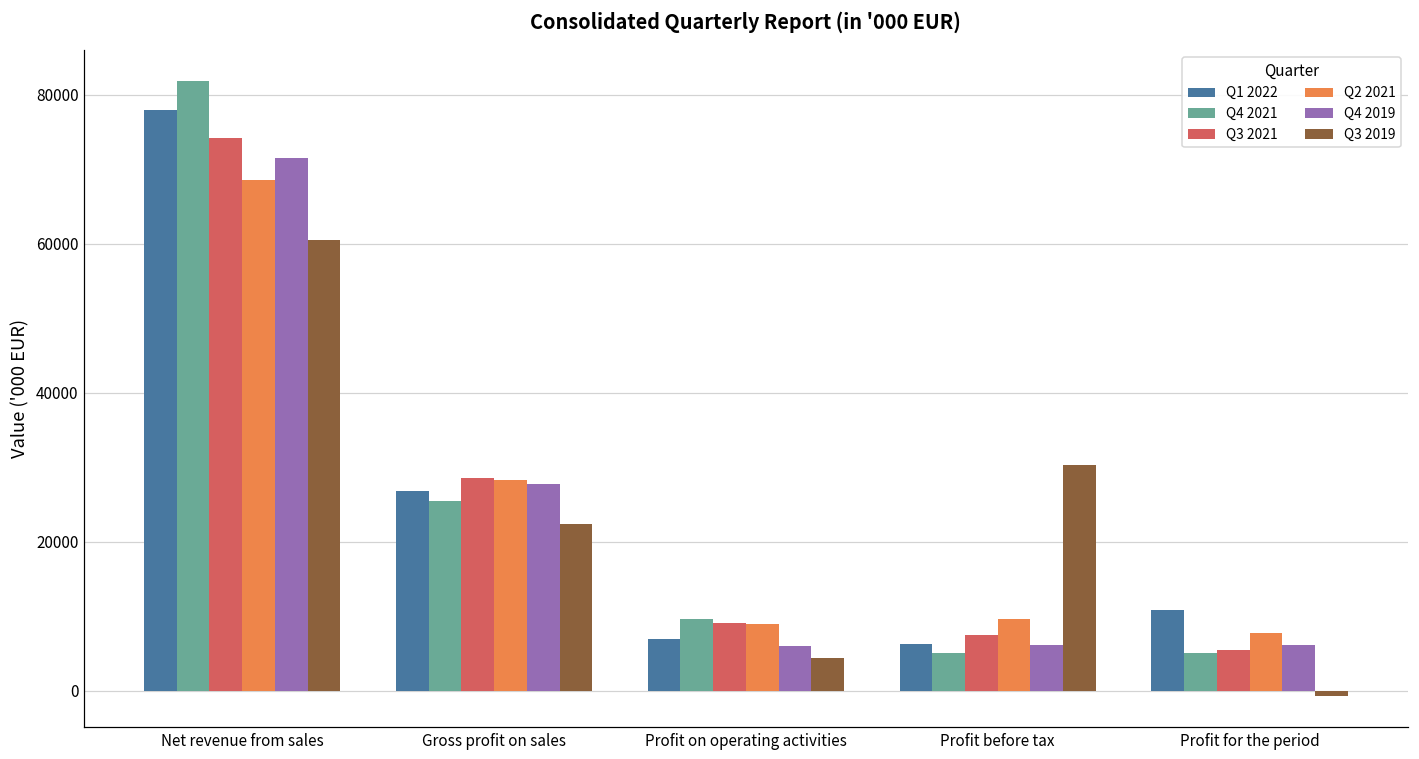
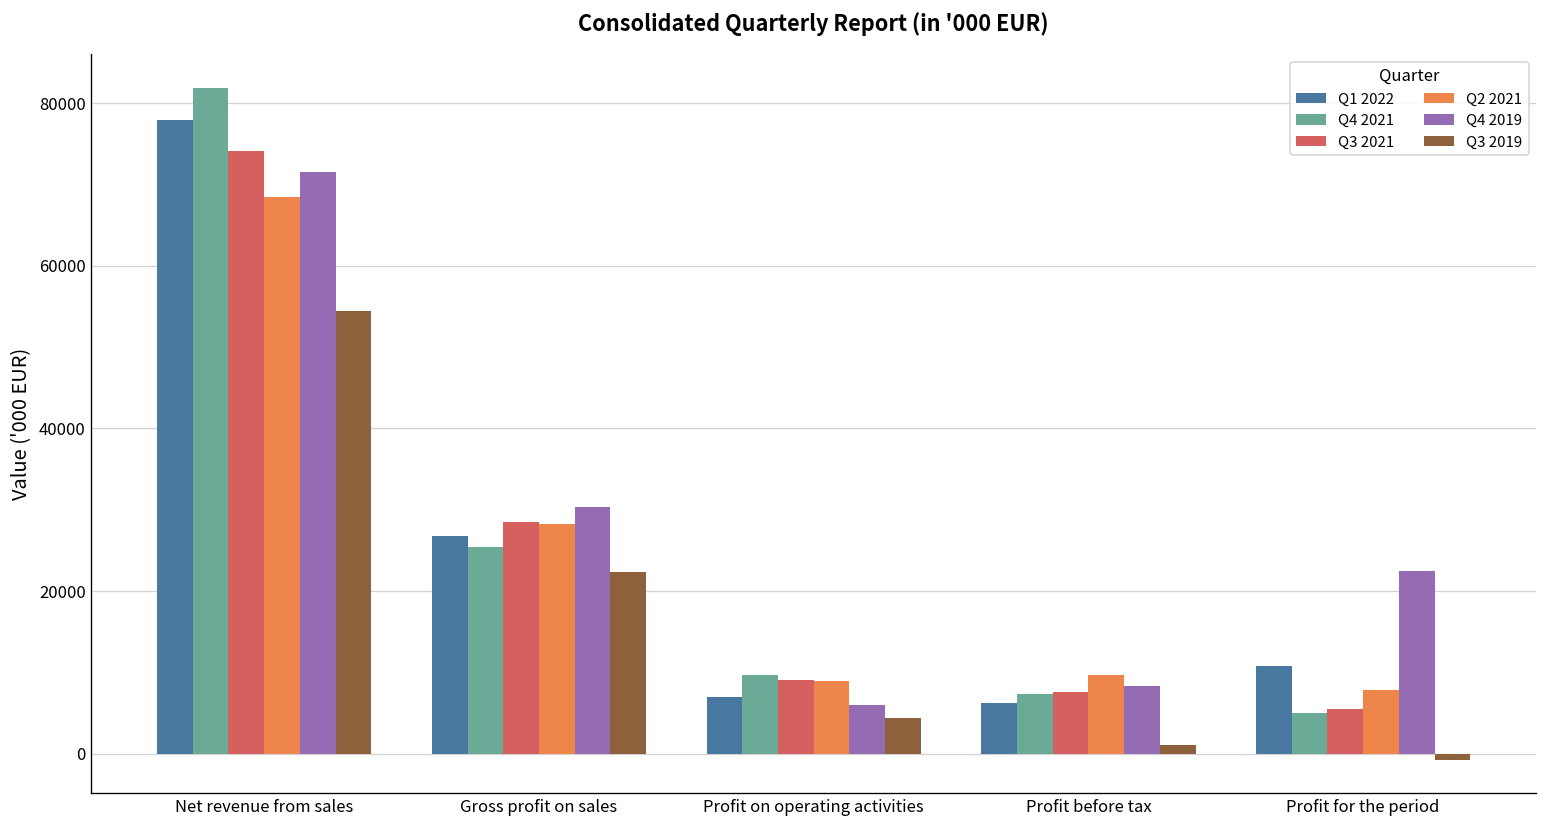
  {
    "Q1 2022": {
      "Net revenue from sales": 78000,
      "Gross profit on sales": 27000,
      "Profit on operating activities": 7000,
      "Profit before tax": 6000,
      "Profit for the period": 11000
    },
    "Q4 2021": {
      "Net revenue from sales": 82000,
      "Gross profit on sales": 25000,
      "Profit on operating activities": 10000,
-     "Profit before tax": 5000,
+     "Profit before tax": 7000,
      "Profit for the period": 5000
    },
    "Q4 2019": {
      "Net revenue from sales": 72000,
-     "Gross profit on sales": 28000,
+     "Gross profit on sales": 30000,
      "Profit on operating activities": 6000,
-     "Profit before tax": 6000,
-     "Profit for the period": 6000
+     "Profit before tax": 8000,
+     "Profit for the period": 22000
    },
    "Q3 2019": {
-     "Net revenue from sales": 61000,
+     "Net revenue from sales": 54000,
      "Gross profit on sales": 22000,
      "Profit on operating activities": 4000,
-     "Profit before tax": 30000,
+     "Profit before tax": 1000,
      "Profit for the period": -1000
    }
  }
